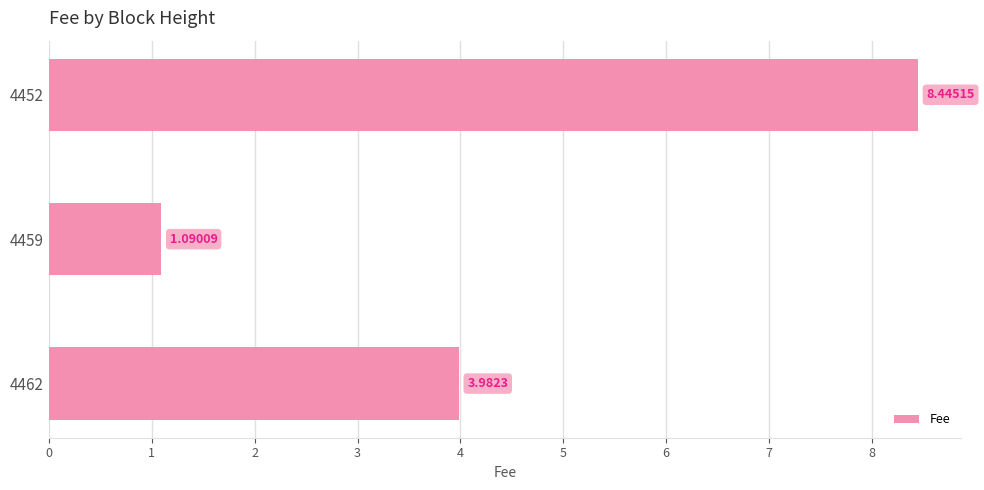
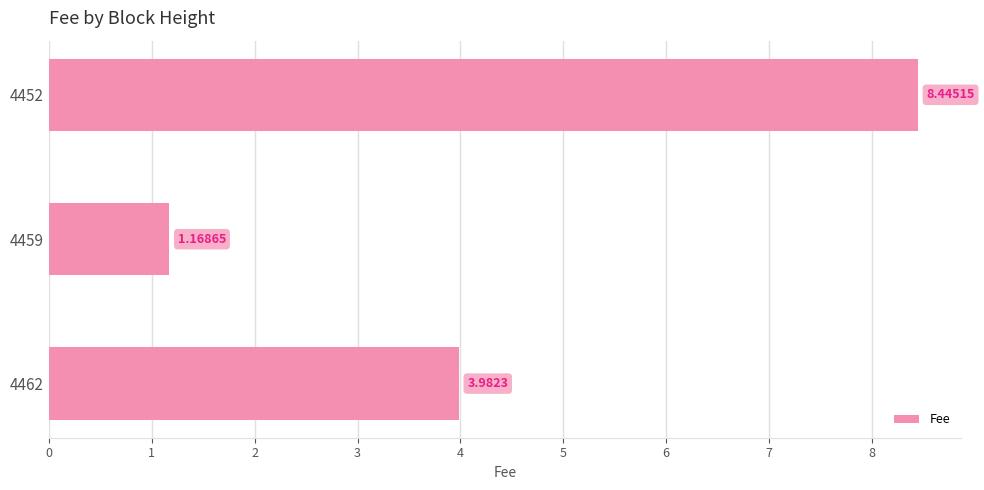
  {
-   "4459": 1.09009
+   "4459": 1.16865
  }
